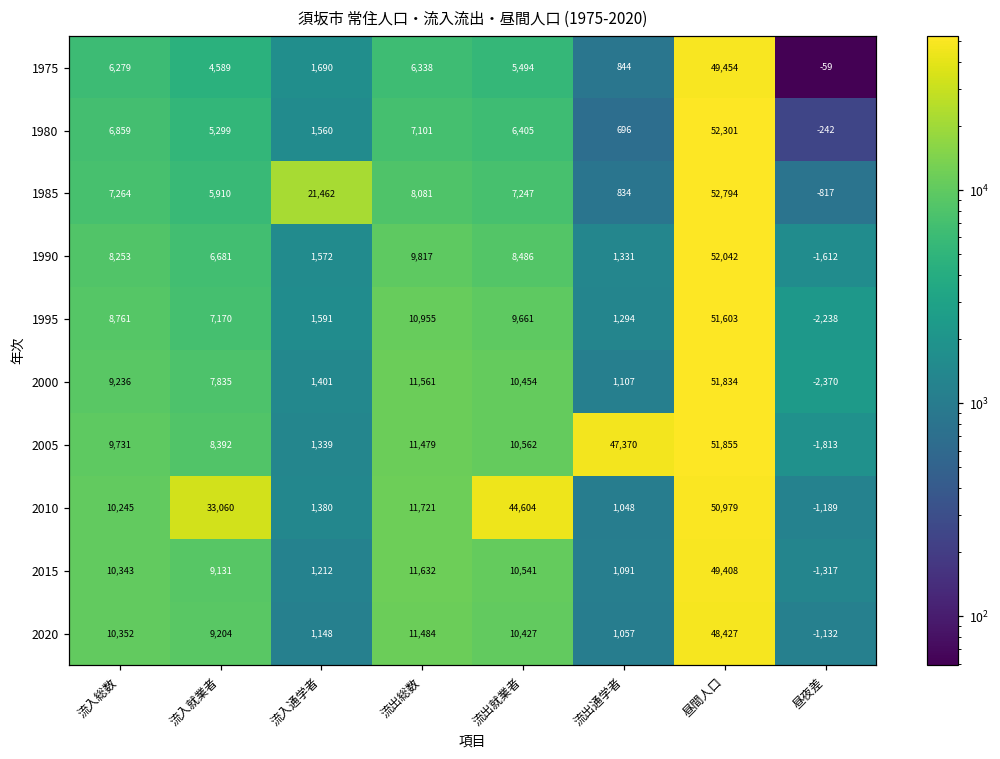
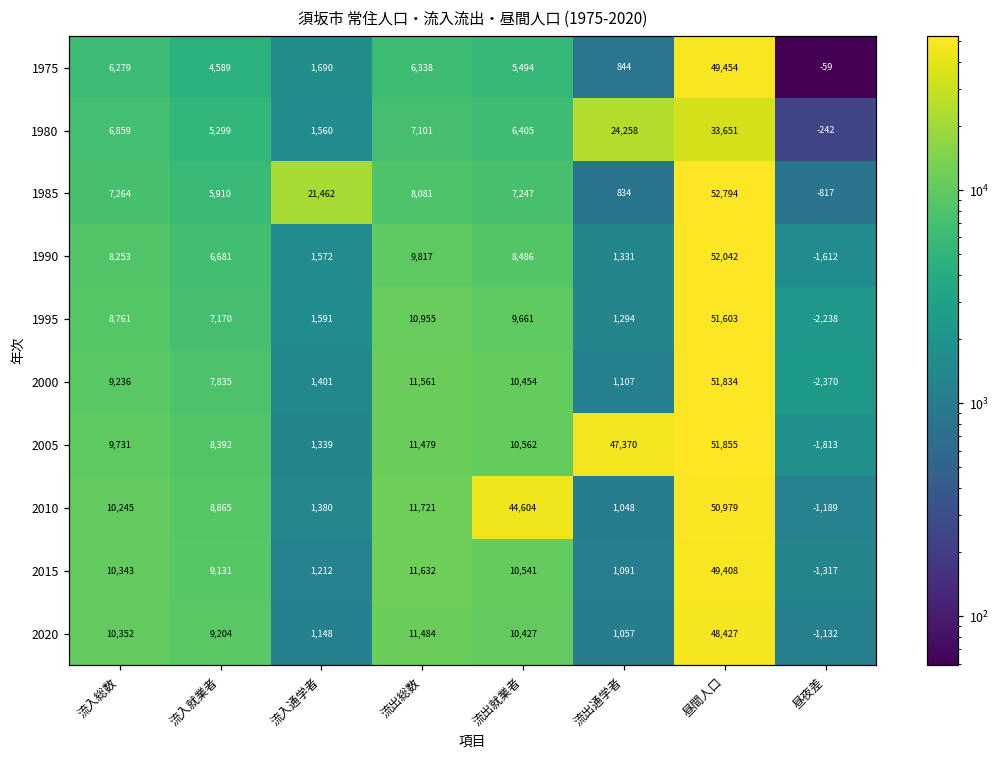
  {
    "1975": {
      "流入総数": "6,279",
      "流入就業者": "4,589",
      "流入通学者": "1,690",
      "流出総数": "6,338",
      "流出就業者": "5,494",
      "流出通学者": "844",
      "昼間人口": "49,454",
      "昼夜差": "-59"
    },
    "1980": {
      "流入総数": "6,859",
      "流入就業者": "5,299",
      "流入通学者": "1,560",
      "流出総数": "7,101",
      "流出就業者": "6,405",
-     "流出通学者": "696",
-     "昼間人口": "52,301",
+     "流出通学者": "24,258",
+     "昼間人口": "33,651",
      "昼夜差": "-242"
    },
    "1985": {
      "流入総数": "7,264",
      "流入就業者": "5,910",
      "流入通学者": "21,462",
      "流出総数": "8,081",
      "流出就業者": "7,247",
      "流出通学者": "834",
      "昼間人口": "52,794",
      "昼夜差": "-817"
    },
    "1990": {
      "流入総数": "8,253",
      "流入就業者": "6,681",
      "流入通学者": "1,572",
      "流出総数": "9,817",
      "流出就業者": "8,486",
      "流出通学者": "1,331",
      "昼間人口": "52,042",
      "昼夜差": "-1,612"
    },
    "1995": {
      "流入総数": "8,761",
      "流入就業者": "7,170",
      "流入通学者": "1,591",
      "流出総数": "10,955",
      "流出就業者": "9,661",
      "流出通学者": "1,294",
      "昼間人口": "51,603",
      "昼夜差": "-2,238"
    },
    "2000": {
      "流入総数": "9,236",
      "流入就業者": "7,835",
      "流入通学者": "1,401",
      "流出総数": "11,561",
      "流出就業者": "10,454",
      "流出通学者": "1,107",
      "昼間人口": "51,834",
      "昼夜差": "-2,370"
    },
    "2005": {
      "流入総数": "9,731",
      "流入就業者": "8,392",
      "流入通学者": "1,339",
      "流出総数": "11,479",
      "流出就業者": "10,562",
      "流出通学者": "47,370",
      "昼間人口": "51,855",
      "昼夜差": "-1,813"
    },
    "2010": {
      "流入総数": "10,245",
-     "流入就業者": "33,060",
+     "流入就業者": "8,865",
      "流入通学者": "1,380",
      "流出総数": "11,721",
      "流出就業者": "44,604",
      "流出通学者": "1,048",
      "昼間人口": "50,979",
      "昼夜差": "-1,189"
    },
    "2015": {
      "流入総数": "10,343",
      "流入就業者": "9,131",
      "流入通学者": "1,212",
      "流出総数": "11,632",
      "流出就業者": "10,541",
      "流出通学者": "1,091",
      "昼間人口": "49,408",
      "昼夜差": "-1,317"
    },
    "2020": {
      "流入総数": "10,352",
      "流入就業者": "9,204",
      "流入通学者": "1,148",
      "流出総数": "11,484",
      "流出就業者": "10,427",
      "流出通学者": "1,057",
      "昼間人口": "48,427",
      "昼夜差": "-1,132"
    }
  }
